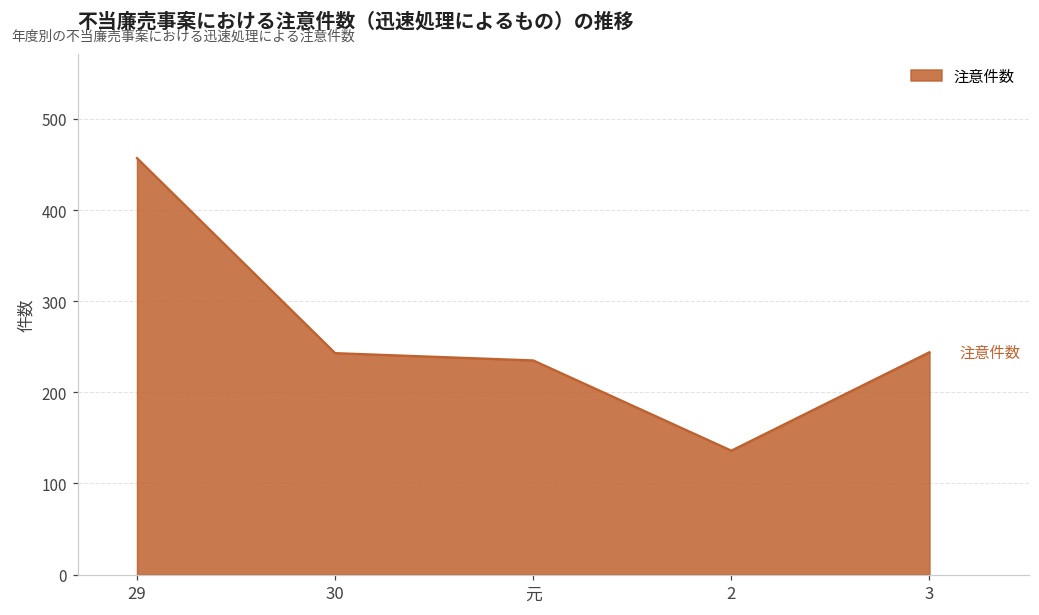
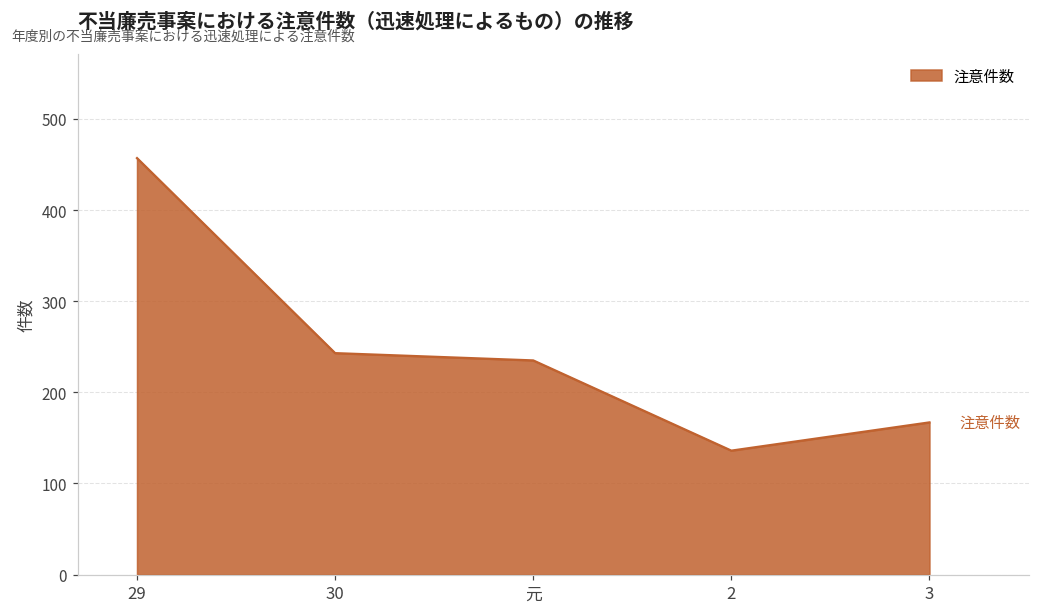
  {
    "29": 460,
    "30": 240,
    "元": 240,
    "2": 140,
-   "3": 240
+   "3": 170
  }
